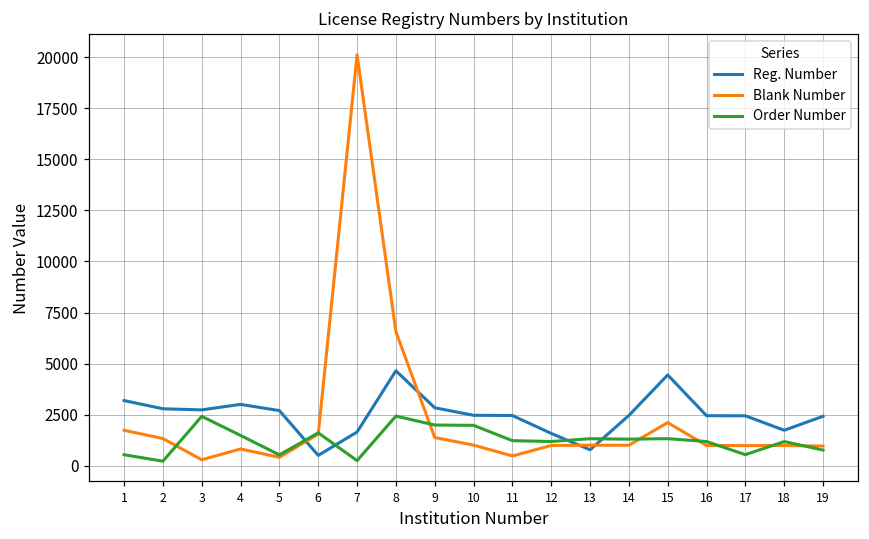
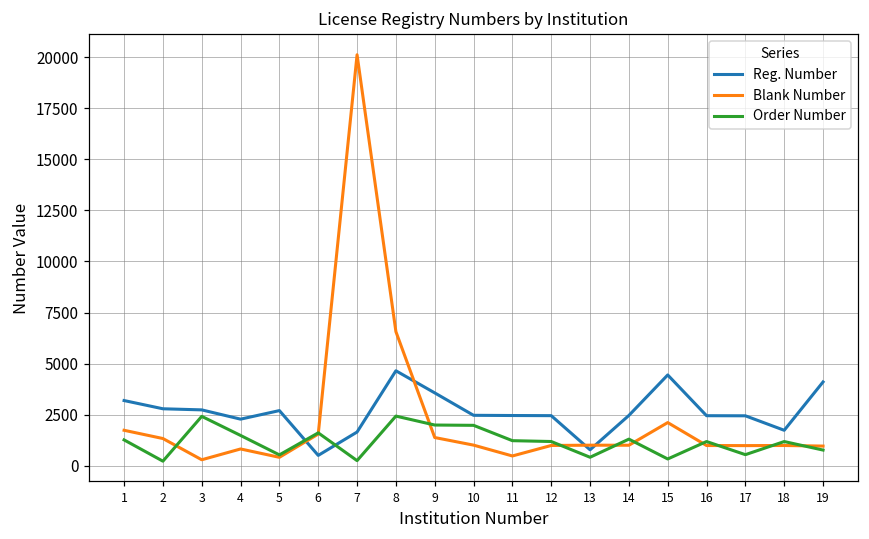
  {
    "Reg. Number": {
      "1": 3200,
      "2": 2800,
      "3": 2700,
-     "4": 3000,
+     "4": 2300,
      "5": 2700,
      "6": 500,
      "7": 1600,
      "8": 4600,
-     "9": 2800,
+     "9": 3600,
      "10": 2500,
      "11": 2500,
-     "12": 1600,
+     "12": 2500,
      "13": 800,
      "14": 2500,
      "15": 4400,
      "16": 2400,
      "17": 2400,
      "18": 1700,
-     "19": 2400
+     "19": 4100
    },
    "Blank Number": {
      "1": 1700,
      "2": 1300,
      "3": 300,
      "4": 800,
      "7": 20100,
      "8": 6600,
      "9": 1400,
      "10": 1000,
      "11": 500,
      "12": 1000,
      "13": 1000,
      "14": 1000,
      "15": 2100,
      "16": 1000,
      "17": 1000,
      "18": 1000,
      "19": 1000
    },
    "Order Number": {
-     "1": 500,
+     "1": 1300,
      "2": 200,
      "3": 2400,
      "4": 1500,
      "7": 200,
      "8": 2400,
      "9": 2000,
      "10": 2000,
      "11": 1200,
      "12": 1200,
-     "13": 1300,
+     "13": 400,
      "14": 1300,
-     "15": 1300,
+     "15": 300,
      "16": 1200,
      "17": 500,
      "18": 1200,
      "19": 800
    }
  }
